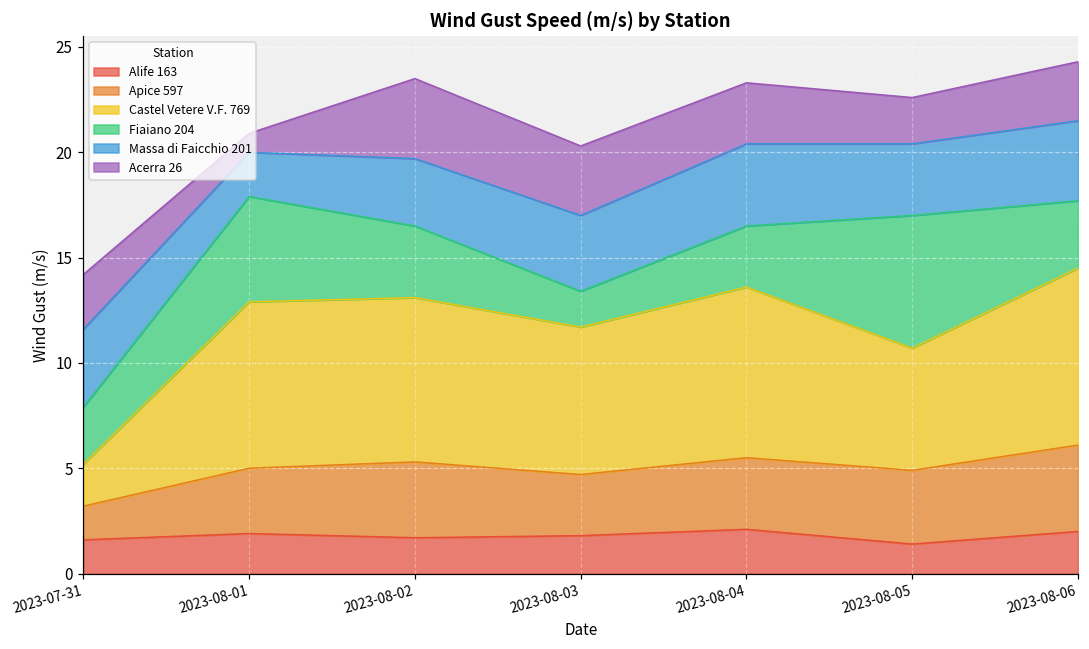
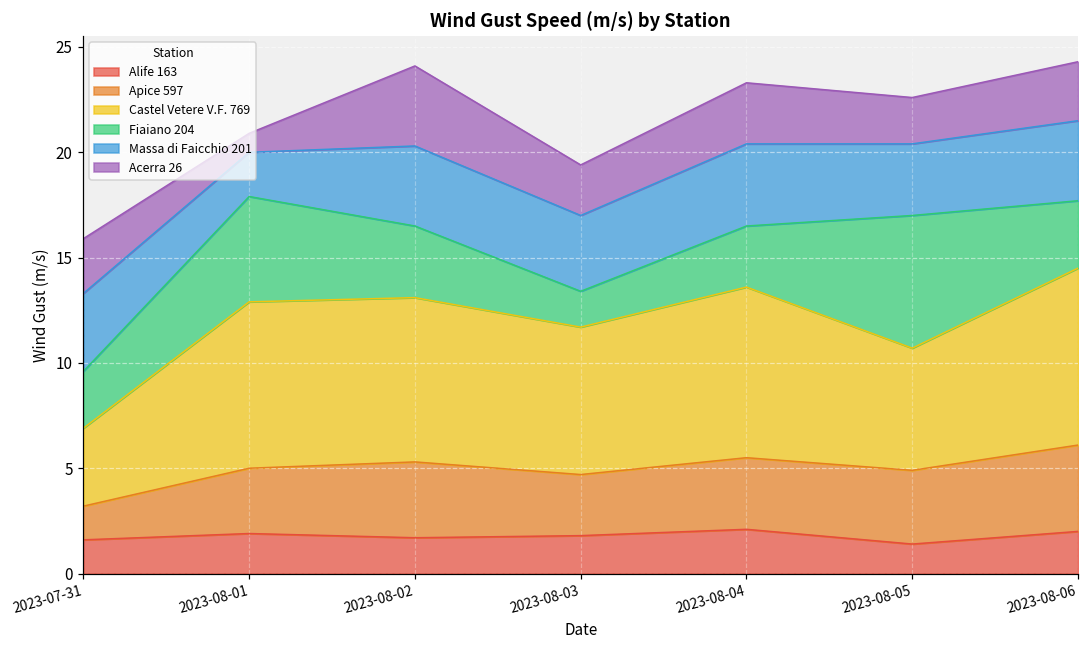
  {
    "Castel Vetere V.F. 769": {
-     "2023-07-31": 2.0,
+     "2023-07-31": 3.7,
      "2023-08-01": 7.9,
      "2023-08-02": 7.8,
      "2023-08-03": 7.0,
      "2023-08-04": 8.1,
      "2023-08-05": 5.8,
      "2023-08-06": 8.4
    },
    "Fiaiano 204": {
      "2023-07-31": 2.7,
      "2023-08-01": 5.0,
      "2023-08-02": 3.4,
      "2023-08-03": 1.7,
      "2023-08-04": 2.9,
      "2023-08-05": 6.3,
      "2023-08-06": 3.2
    },
    "Massa di Faicchio 201": {
      "2023-07-31": 3.7,
-     "2023-08-02": 3.2,
+     "2023-08-02": 3.8,
      "2023-08-03": 3.6,
      "2023-08-04": 3.9,
      "2023-08-05": 3.4,
      "2023-08-06": 3.8
    },
    "Acerra 26": {
      "2023-07-31": 2.6,
      "2023-08-02": 3.8,
-     "2023-08-03": 3.3,
+     "2023-08-03": 2.4,
      "2023-08-04": 2.9,
      "2023-08-05": 2.2,
      "2023-08-06": 2.8
    }
  }
